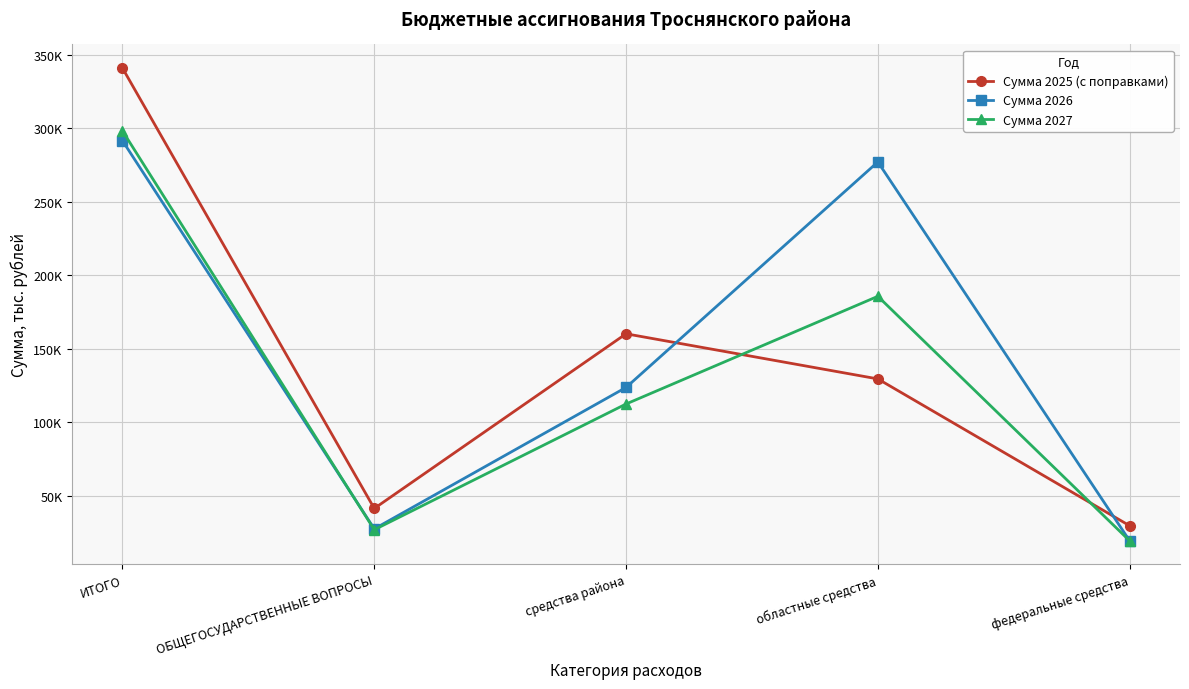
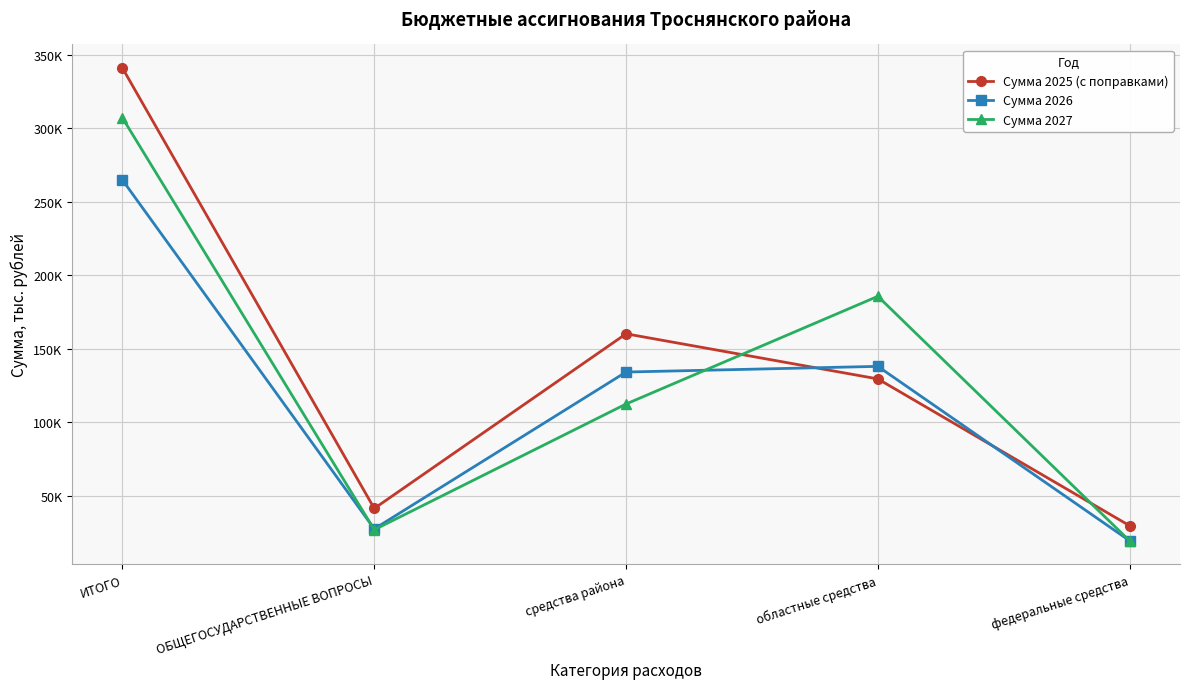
  {
    "Сумма 2025 (с поправками)": {
      "ИТОГО": 341000,
      "ОБЩЕГОСУДАРСТВЕННЫЕ ВОПРОСЫ": 41000,
      "средства района": 160000,
      "областные средства": 129000,
      "федеральные средства": 30000
    },
    "Сумма 2026": {
-     "ИТОГО": 292000,
-     "средства района": 124000,
-     "областные средства": 277000
+     "ИТОГО": 265000,
+     "средства района": 134000,
+     "областные средства": 138000
    },
    "Сумма 2027": {
-     "ИТОГО": 298000,
+     "ИТОГО": 307000,
      "средства района": 112000,
      "областные средства": 186000
    }
  }
